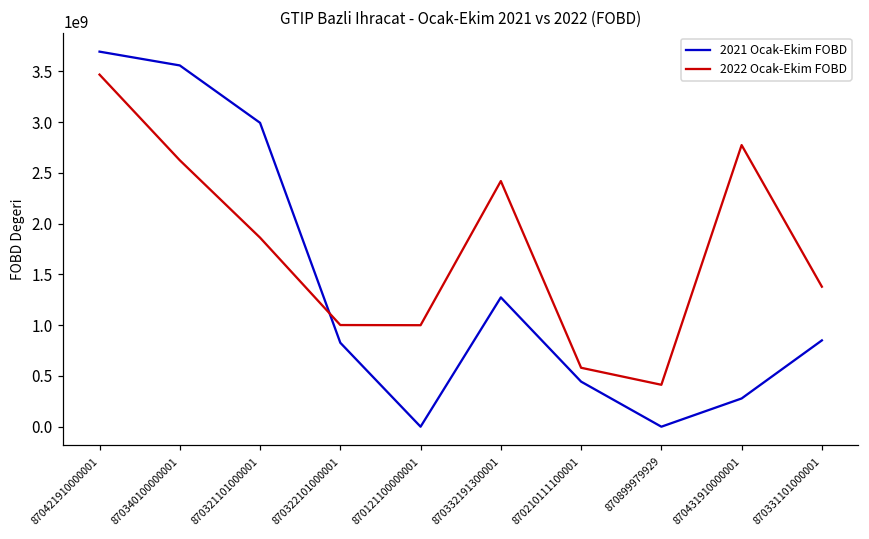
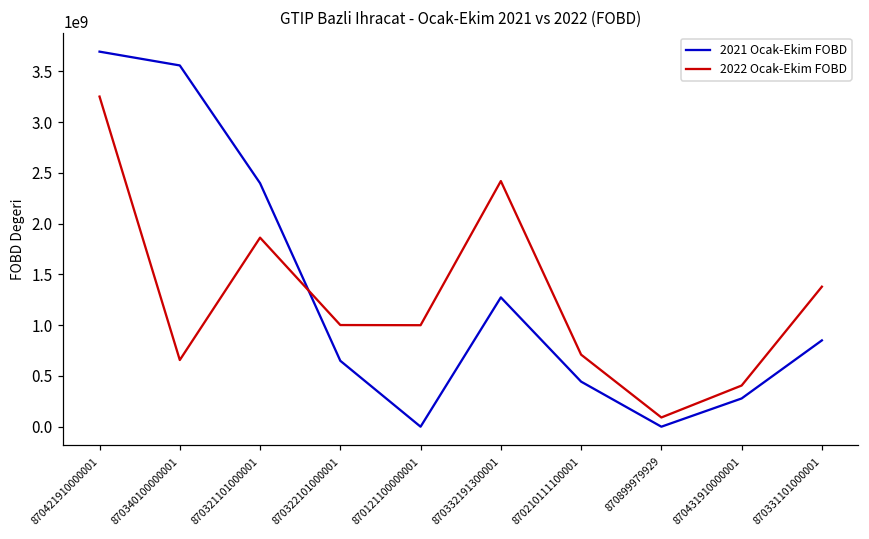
  {
    "2021 Ocak-Ekim FOBD": {
      "870421910000001": 3700000000,
      "870340100000001": 3600000000,
-     "870321101000001": 3000000000,
-     "870322101000001": 800000000,
+     "870321101000001": 2400000000,
+     "870322101000001": 600000000,
      "870121100000001": 0,
      "870332191300001": 1300000000,
      "870210111100001": 400000000,
      "870899979929": 0,
      "870431910000001": 300000000,
      "870331101000001": 800000000
    },
    "2022 Ocak-Ekim FOBD": {
-     "870421910000001": 3500000000,
-     "870340100000001": 2600000000,
+     "870421910000001": 3300000000,
+     "870340100000001": 700000000,
      "870321101000001": 1900000000,
      "870322101000001": 1000000000,
      "870121100000001": 1000000000,
      "870332191300001": 2400000000,
-     "870210111100001": 600000000,
-     "870899979929": 400000000,
-     "870431910000001": 2800000000,
+     "870210111100001": 700000000,
+     "870899979929": 100000000,
+     "870431910000001": 400000000,
      "870331101000001": 1400000000
    }
  }
